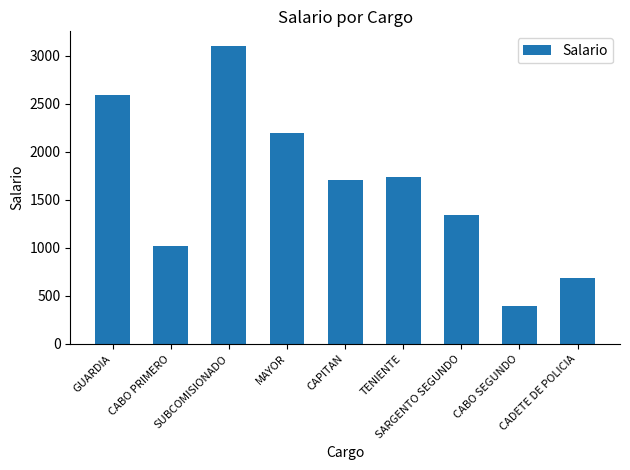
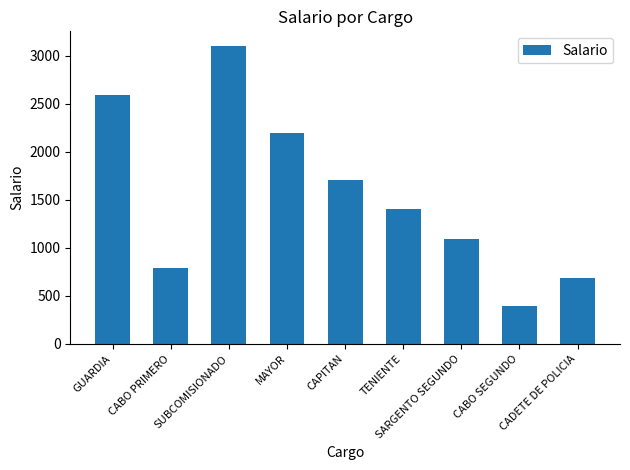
  {
    "GUARDIA": 2600,
-   "CABO PRIMERO": 1000,
+   "CABO PRIMERO": 800,
    "SUBCOMISIONADO": 3100,
    "MAYOR": 2200,
    "CAPITAN": 1700,
-   "TENIENTE": 1700,
-   "SARGENTO SEGUNDO": 1300,
+   "TENIENTE": 1400,
+   "SARGENTO SEGUNDO": 1100,
    "CABO SEGUNDO": 400,
    "CADETE DE POLICIA": 700
  }
